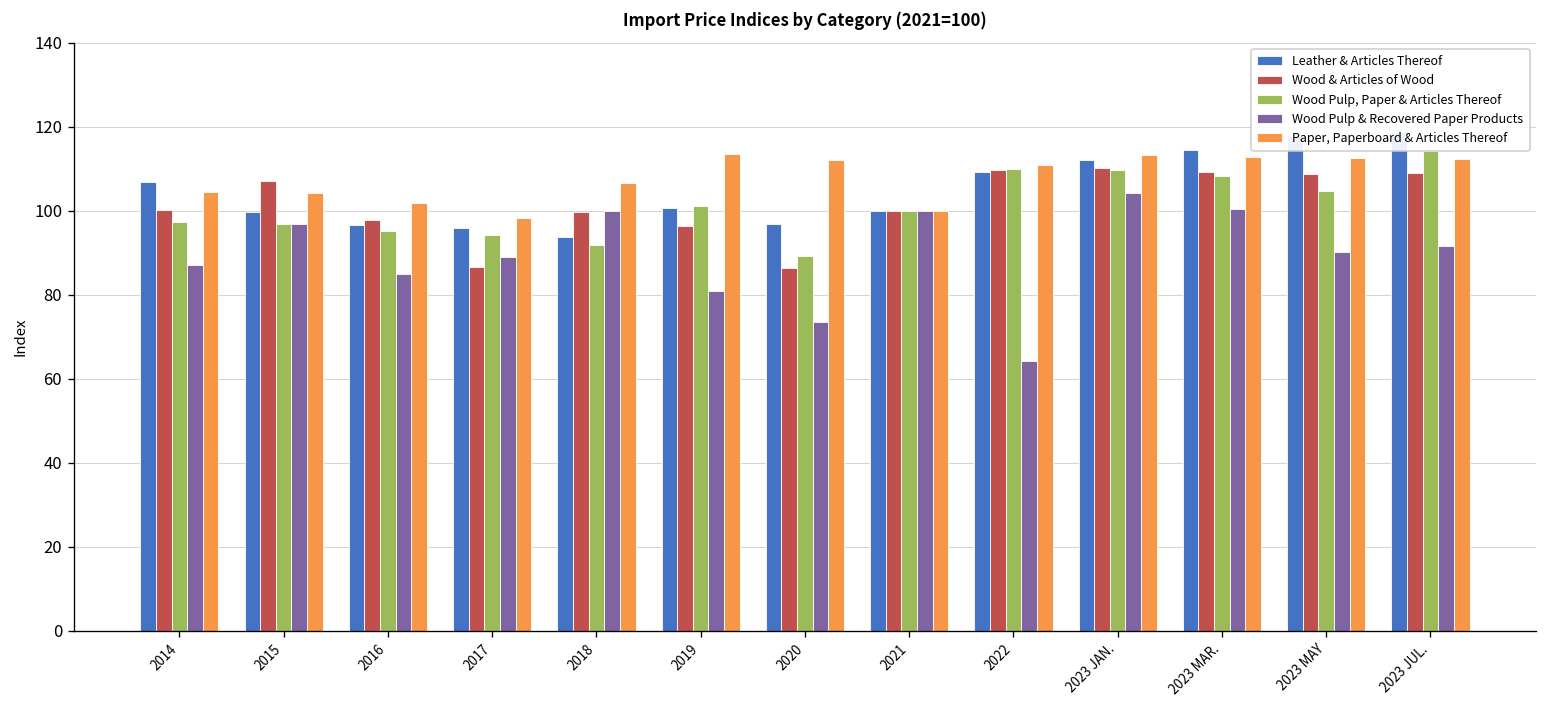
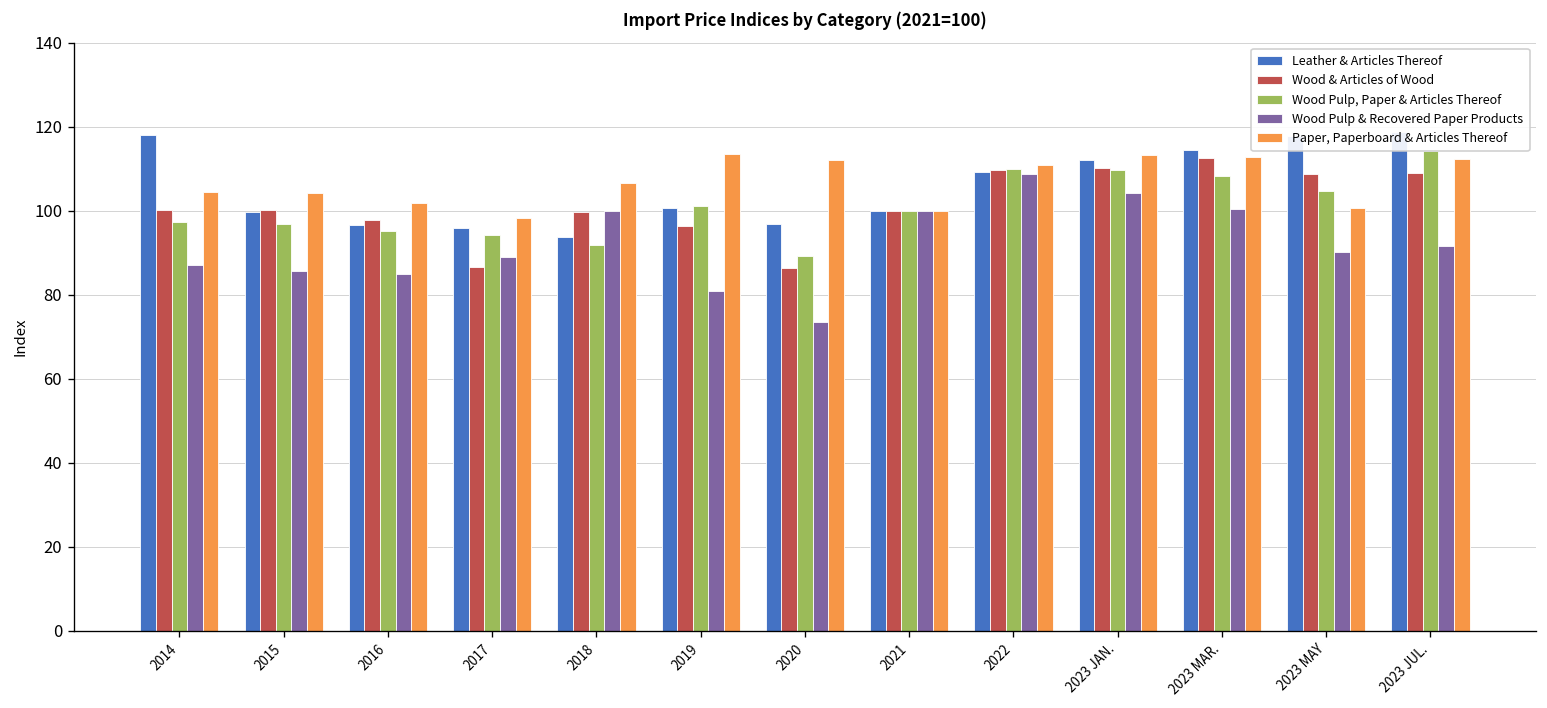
  {
    "Leather & Articles Thereof": {
-     "2014": 107,
+     "2014": 118,
      "2015": 100,
      "2016": 97,
      "2017": 96,
      "2018": 94,
      "2019": 101,
      "2020": 97,
      "2021": 100,
      "2022": 109,
      "2023 JAN.": 112,
      "2023 MAR.": 114
    },
    "Wood & Articles of Wood": {
      "2014": 100,
-     "2015": 107,
+     "2015": 100,
      "2016": 98,
      "2017": 87,
      "2018": 100,
      "2019": 96,
      "2020": 86,
      "2021": 100,
      "2022": 110,
      "2023 JAN.": 110,
-     "2023 MAR.": 109,
+     "2023 MAR.": 112,
      "2023 MAY": 109,
      "2023 JUL.": 109
    },
    "Wood Pulp, Paper & Articles Thereof": {
      "2014": 97,
      "2015": 97,
      "2016": 95,
      "2017": 94,
      "2018": 92,
      "2019": 101,
      "2020": 89,
      "2021": 100,
      "2022": 110,
      "2023 JAN.": 110,
      "2023 MAR.": 108,
      "2023 MAY": 105,
      "2023 JUL.": 114
    },
    "Wood Pulp & Recovered Paper Products": {
      "2014": 87,
-     "2015": 97,
+     "2015": 86,
      "2016": 85,
      "2017": 89,
      "2018": 100,
      "2019": 81,
      "2020": 73,
      "2021": 100,
-     "2022": 64,
+     "2022": 109,
      "2023 JAN.": 104,
      "2023 MAR.": 100,
      "2023 MAY": 90,
      "2023 JUL.": 91
    },
    "Paper, Paperboard & Articles Thereof": {
      "2014": 104,
      "2015": 104,
      "2016": 102,
      "2017": 98,
      "2018": 107,
      "2019": 114,
      "2020": 112,
      "2021": 100,
      "2022": 111,
      "2023 JAN.": 113,
      "2023 MAR.": 113,
-     "2023 MAY": 112,
+     "2023 MAY": 101,
      "2023 JUL.": 112
    }
  }
